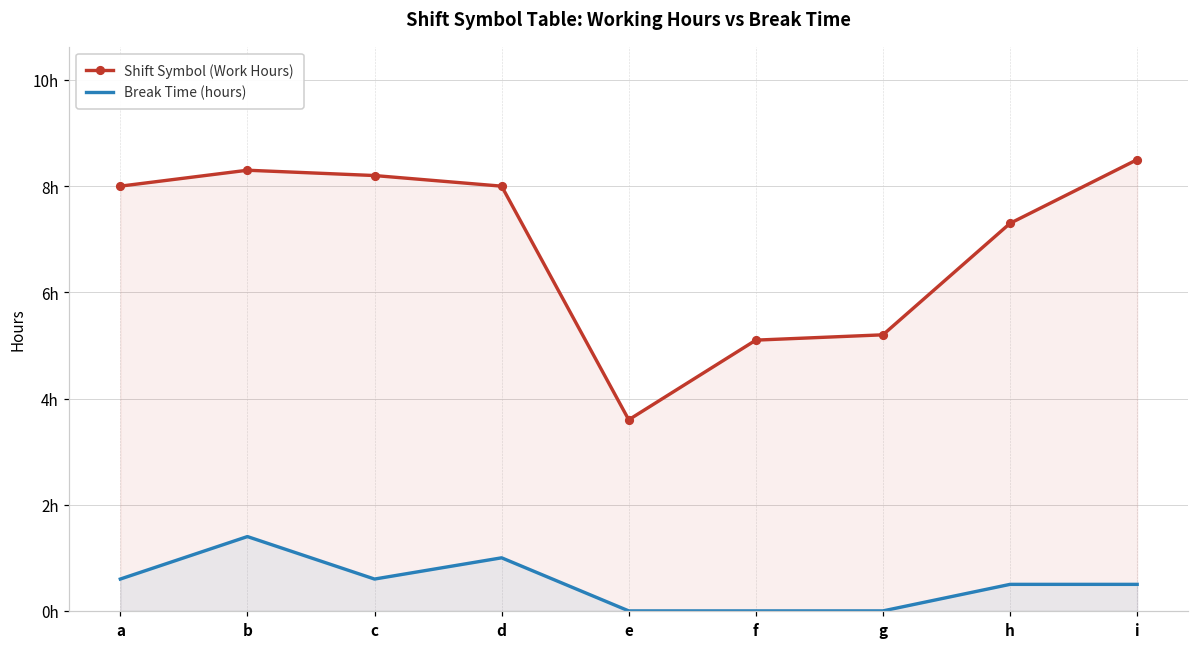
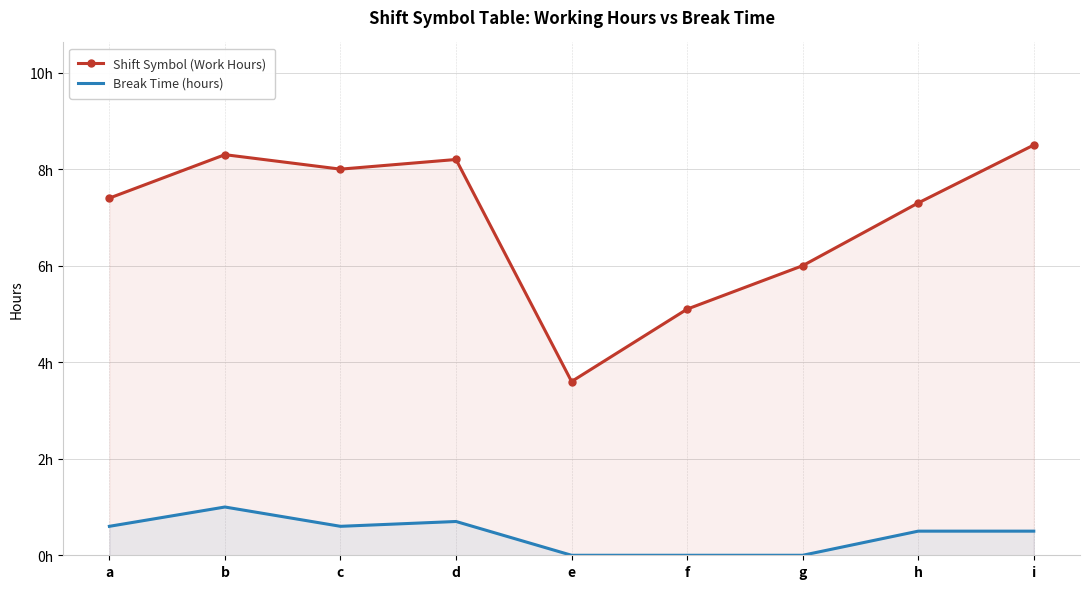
  {
    "Shift Symbol (Work Hours)": {
-     "a": "8.0h",
+     "a": "7.4h",
      "b": "8.3h",
-     "c": "8.2h",
-     "d": "8.0h",
+     "c": "8.0h",
+     "d": "8.2h",
      "e": "3.6h",
      "f": "5.1h",
-     "g": "5.2h",
+     "g": "6.0h",
      "h": "7.3h",
      "i": "8.5h"
    },
    "Break Time (hours)": {
      "a": "0.6h",
-     "b": "1.4h",
+     "b": "1.0h",
      "c": "0.6h",
-     "d": "1.0h",
+     "d": "0.7h",
      "e": "0.0h",
      "f": "0.0h",
      "g": "0.0h",
      "h": "0.5h",
      "i": "0.5h"
    }
  }
